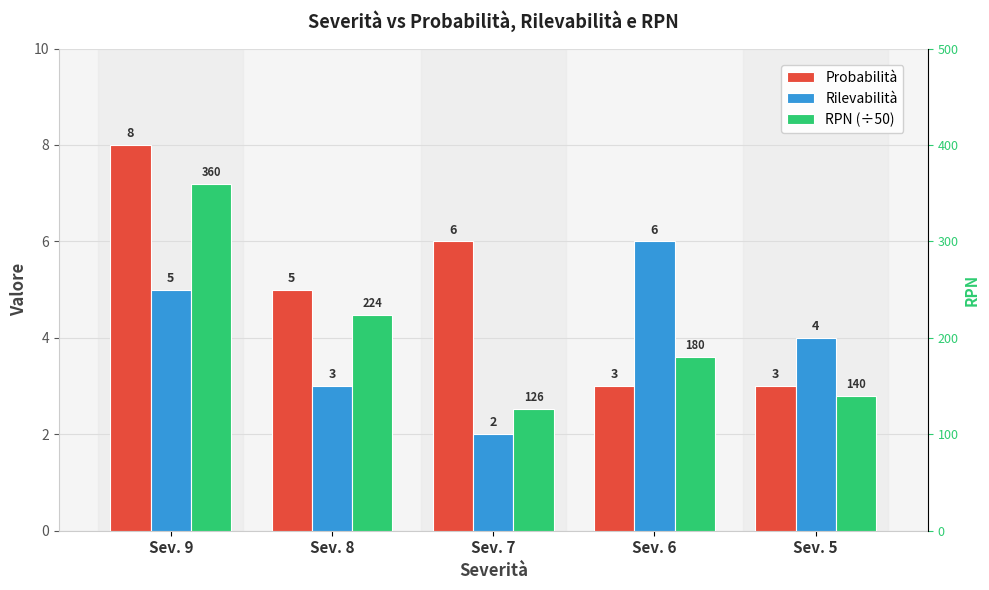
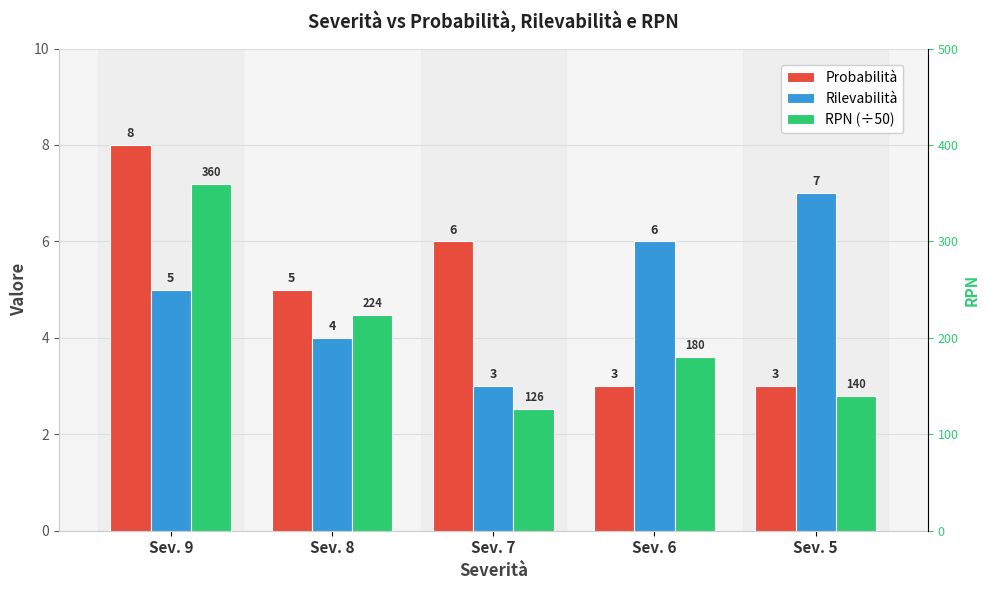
  {
    "Probabilità": {
      "Sev. 9": 8,
      "Sev. 8": 5,
      "Sev. 7": 6,
      "Sev. 6": 3,
      "Sev. 5": 3
    },
    "Rilevabilità": {
      "Sev. 9": 5,
-     "Sev. 8": 3,
-     "Sev. 7": 2,
+     "Sev. 8": 4,
+     "Sev. 7": 3,
      "Sev. 6": 6,
-     "Sev. 5": 4
+     "Sev. 5": 7
    }
  }
